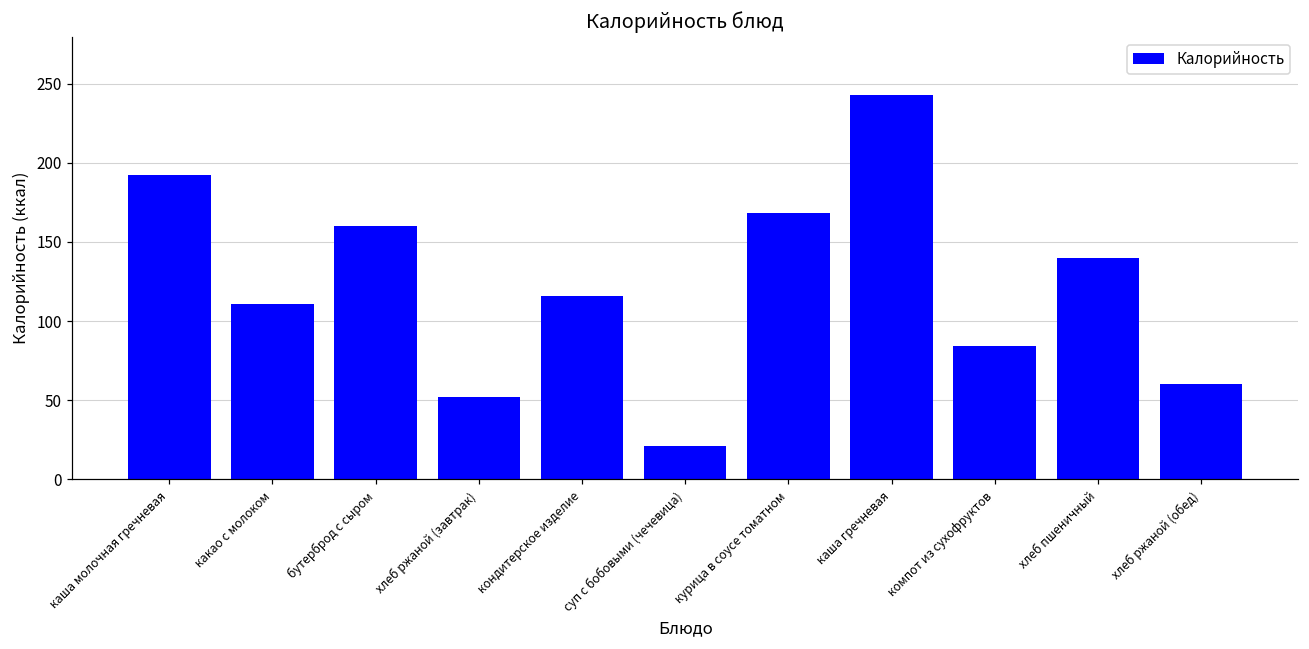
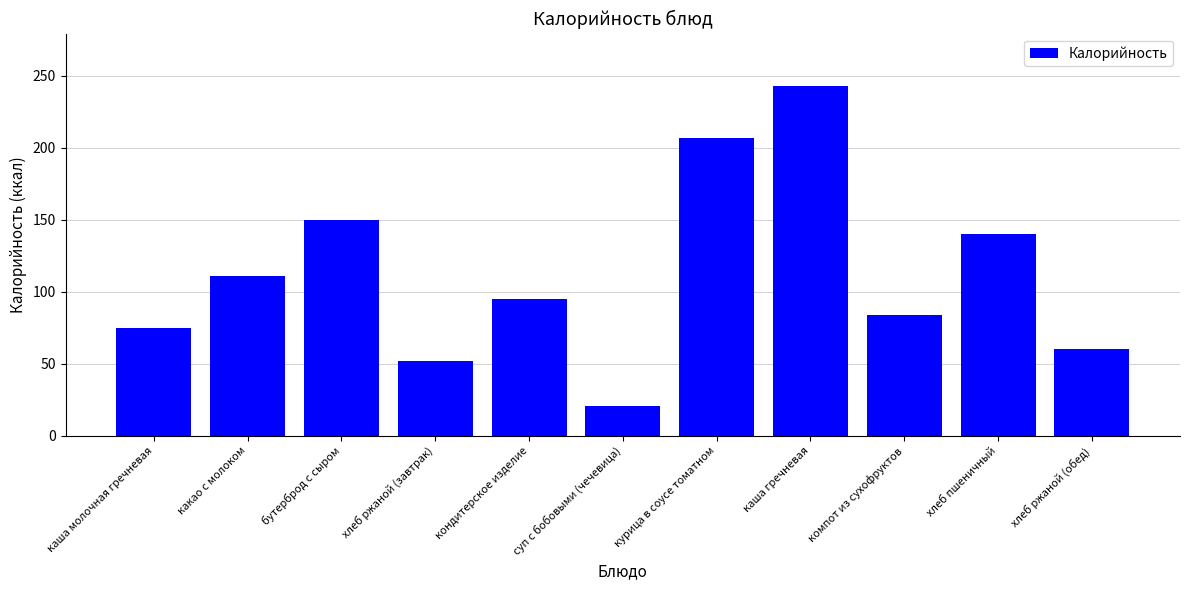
  {
-   "каша молочная гречневая": 192,
+   "каша молочная гречневая": 75,
    "какао с молоком": 111,
-   "бутерброд с сыром": 160,
+   "бутерброд с сыром": 150,
    "хлеб ржаной (завтрак)": 52,
-   "кондитерское изделие": 116,
+   "кондитерское изделие": 95,
    "суп с бобовыми (чечевица)": 21,
-   "курица в соусе томатном": 168,
+   "курица в соусе томатном": 207,
    "каша гречневая": 243,
    "компот из сухофруктов": 84,
    "хлеб пшеничный": 140,
    "хлеб ржаной (обед)": 60
  }
